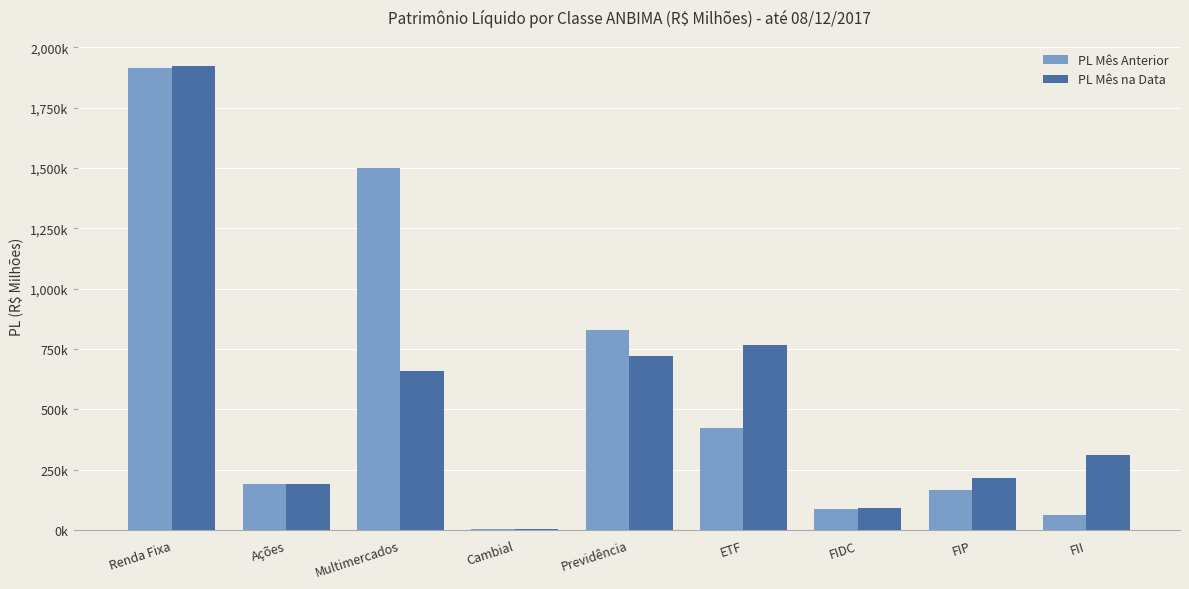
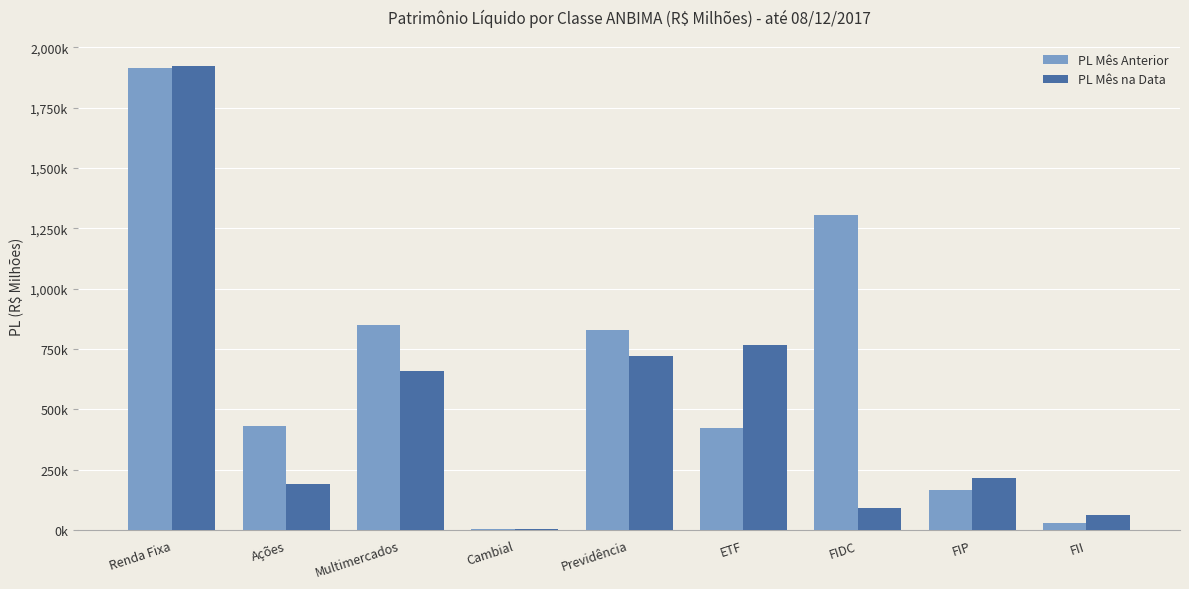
  {
    "PL Mês Anterior": {
      "Renda Fixa": "1,910,000",
-     "Ações": "190,000",
-     "Multimercados": "1,500,000",
+     "Ações": "430,000",
+     "Multimercados": "850,000",
      "Previdência": "830,000",
      "ETF": "420,000",
-     "FIDC": "90,000",
+     "FIDC": "1,300,000",
      "FIP": "160,000",
-     "FII": "60,000"
+     "FII": "30,000"
    },
    "PL Mês na Data": {
      "Renda Fixa": "1,920,000",
      "Ações": "190,000",
      "Multimercados": "660,000",
      "Previdência": "720,000",
      "ETF": "770,000",
      "FIDC": "90,000",
      "FIP": "220,000",
-     "FII": "310,000"
+     "FII": "60,000"
    }
  }
